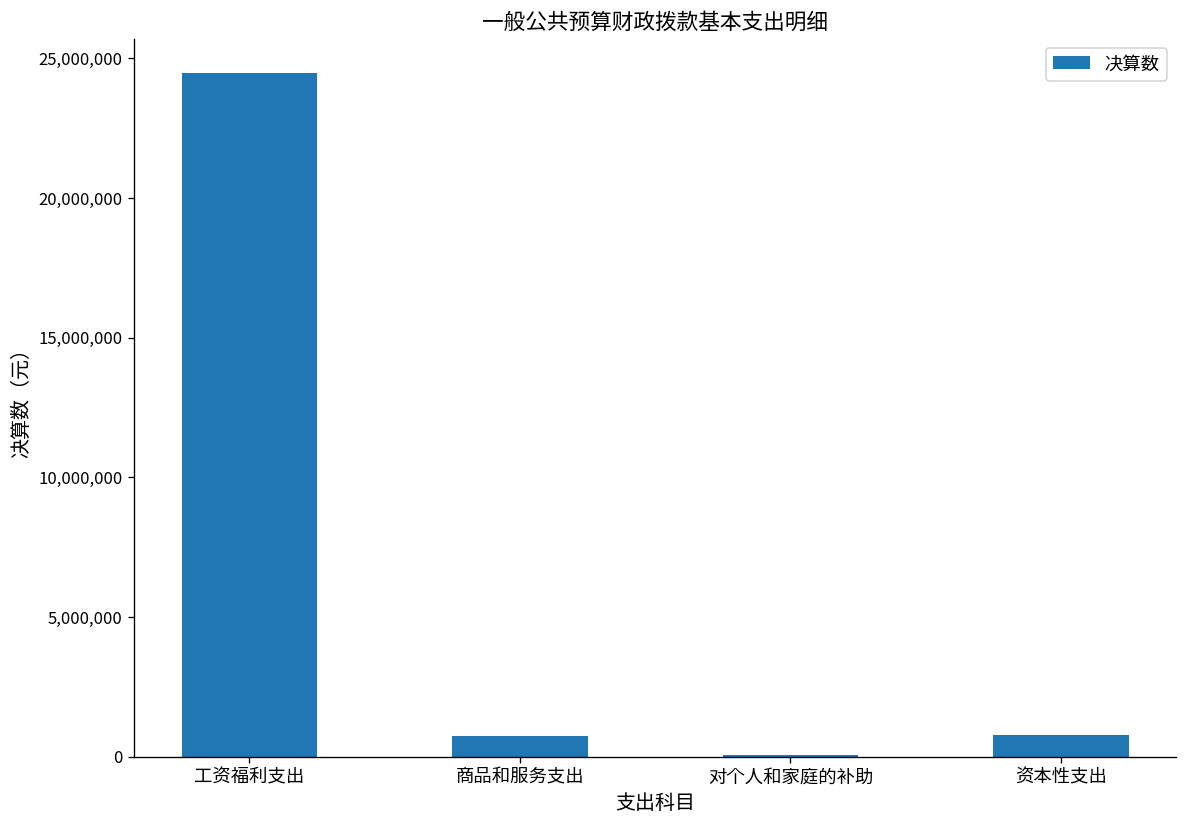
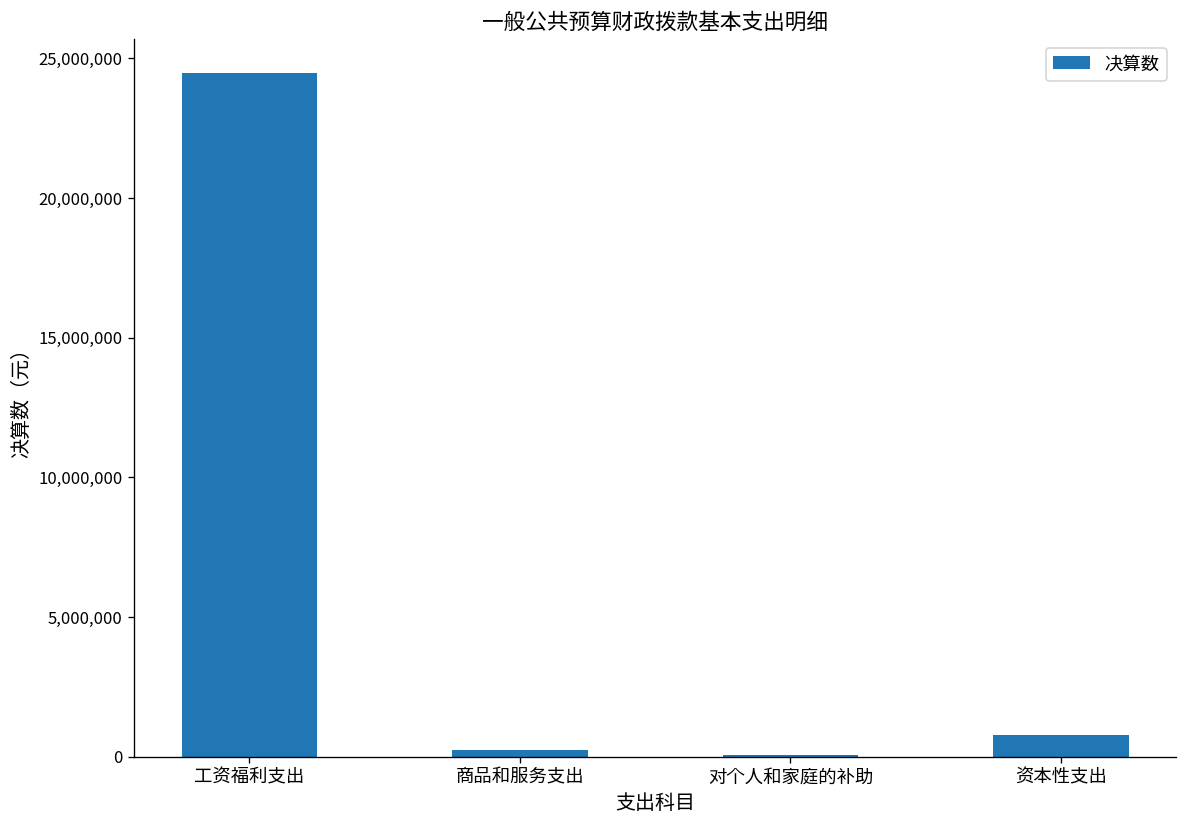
  {
    "工资福利支出": "24,500,000",
-   "商品和服务支出": "700,000",
+   "商品和服务支出": "200,000",
    "资本性支出": "800,000"
  }
